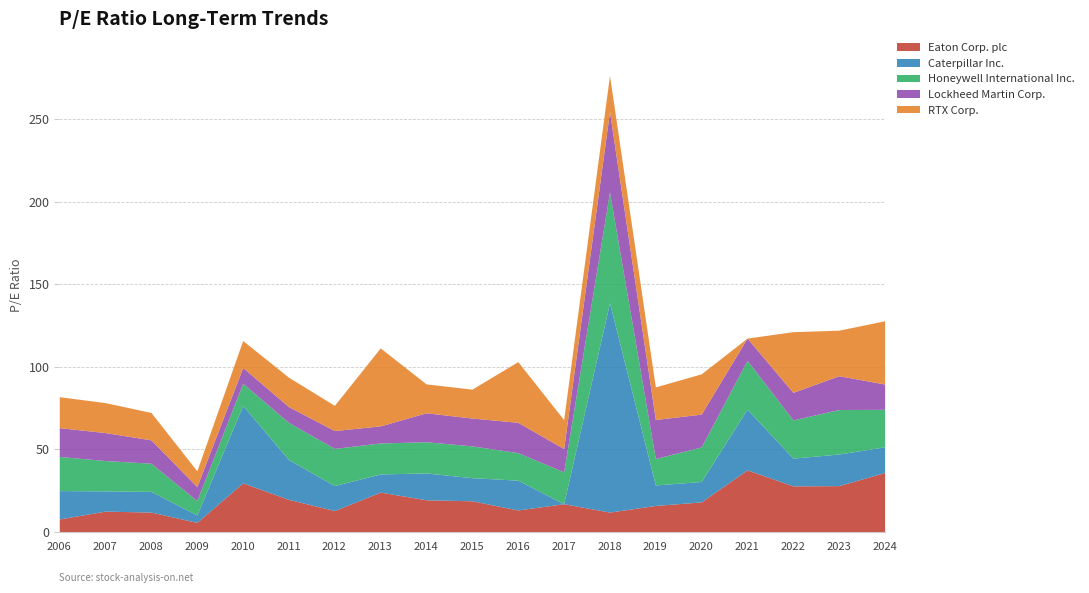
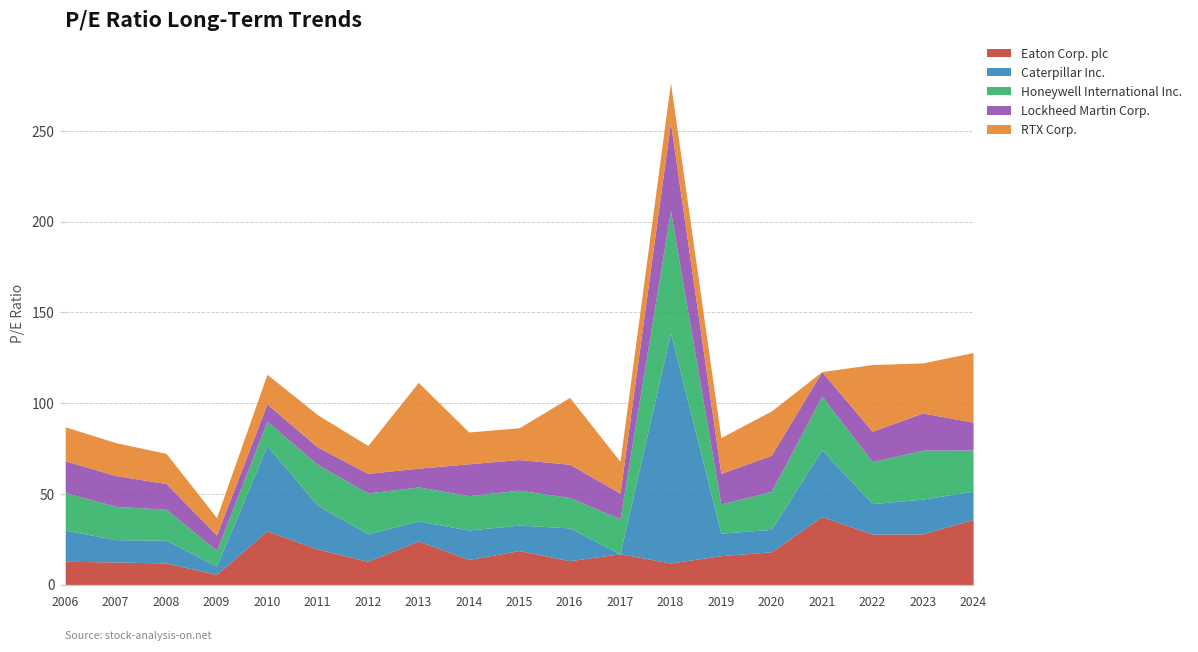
  {
    "Eaton Corp. plc": {
-     "2006": 8,
+     "2006": 13,
      "2007": 12,
      "2008": 12,
      "2009": 6,
      "2010": 30,
      "2011": 20,
      "2012": 13,
      "2013": 24,
-     "2014": 19,
+     "2014": 14,
      "2015": 19,
      "2016": 13,
      "2018": 12,
      "2019": 16,
      "2020": 18,
      "2021": 37,
      "2022": 28,
      "2023": 28,
      "2024": 36
    },
    "Caterpillar Inc.": {
      "2006": 17,
      "2007": 12,
      "2008": 13,
      "2009": 5,
      "2010": 47,
      "2011": 24,
      "2012": 15,
      "2013": 11,
      "2014": 16,
      "2015": 14,
      "2016": 18,
      "2018": 127,
      "2019": 12,
      "2020": 12,
      "2021": 37,
      "2022": 17,
      "2023": 19,
      "2024": 16
    },
    "Honeywell International Inc.": {
      "2006": 21,
      "2007": 18,
      "2008": 17,
      "2009": 9,
      "2010": 13,
      "2011": 22,
      "2012": 23,
      "2013": 19,
      "2014": 19,
      "2015": 19,
      "2016": 17,
      "2017": 19,
      "2018": 67,
      "2019": 16,
      "2020": 21,
      "2021": 30,
      "2022": 23,
      "2023": 27,
      "2024": 23
    },
    "Lockheed Martin Corp.": {
      "2006": 17,
      "2007": 17,
      "2008": 14,
      "2009": 8,
      "2010": 10,
      "2011": 10,
      "2012": 11,
      "2013": 10,
      "2014": 18,
      "2015": 17,
      "2016": 18,
      "2017": 14,
      "2018": 49,
-     "2019": 24,
+     "2019": 17,
      "2020": 20,
      "2022": 17,
      "2023": 20,
      "2024": 15
    },
    "RTX Corp.": {
      "2006": 19,
      "2007": 18,
      "2008": 17,
      "2009": 10,
      "2010": 16,
      "2011": 18,
      "2012": 15,
      "2013": 47,
      "2014": 18,
      "2015": 18,
      "2016": 37,
      "2017": 18,
      "2018": 22,
      "2019": 20,
      "2020": 24,
      "2022": 37,
      "2023": 28,
      "2024": 38
    }
  }
